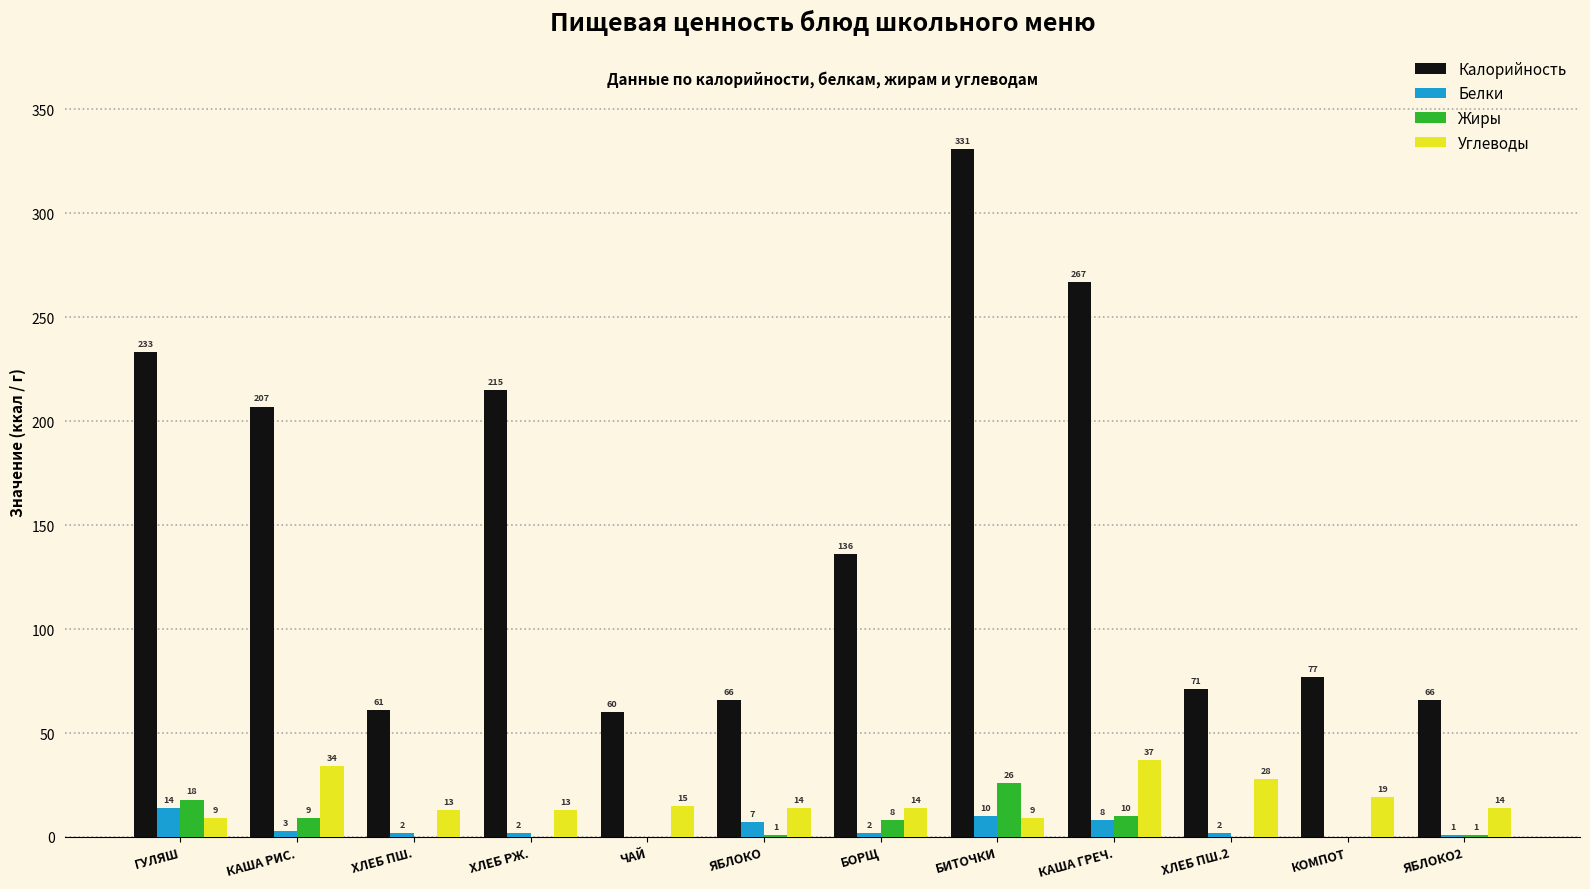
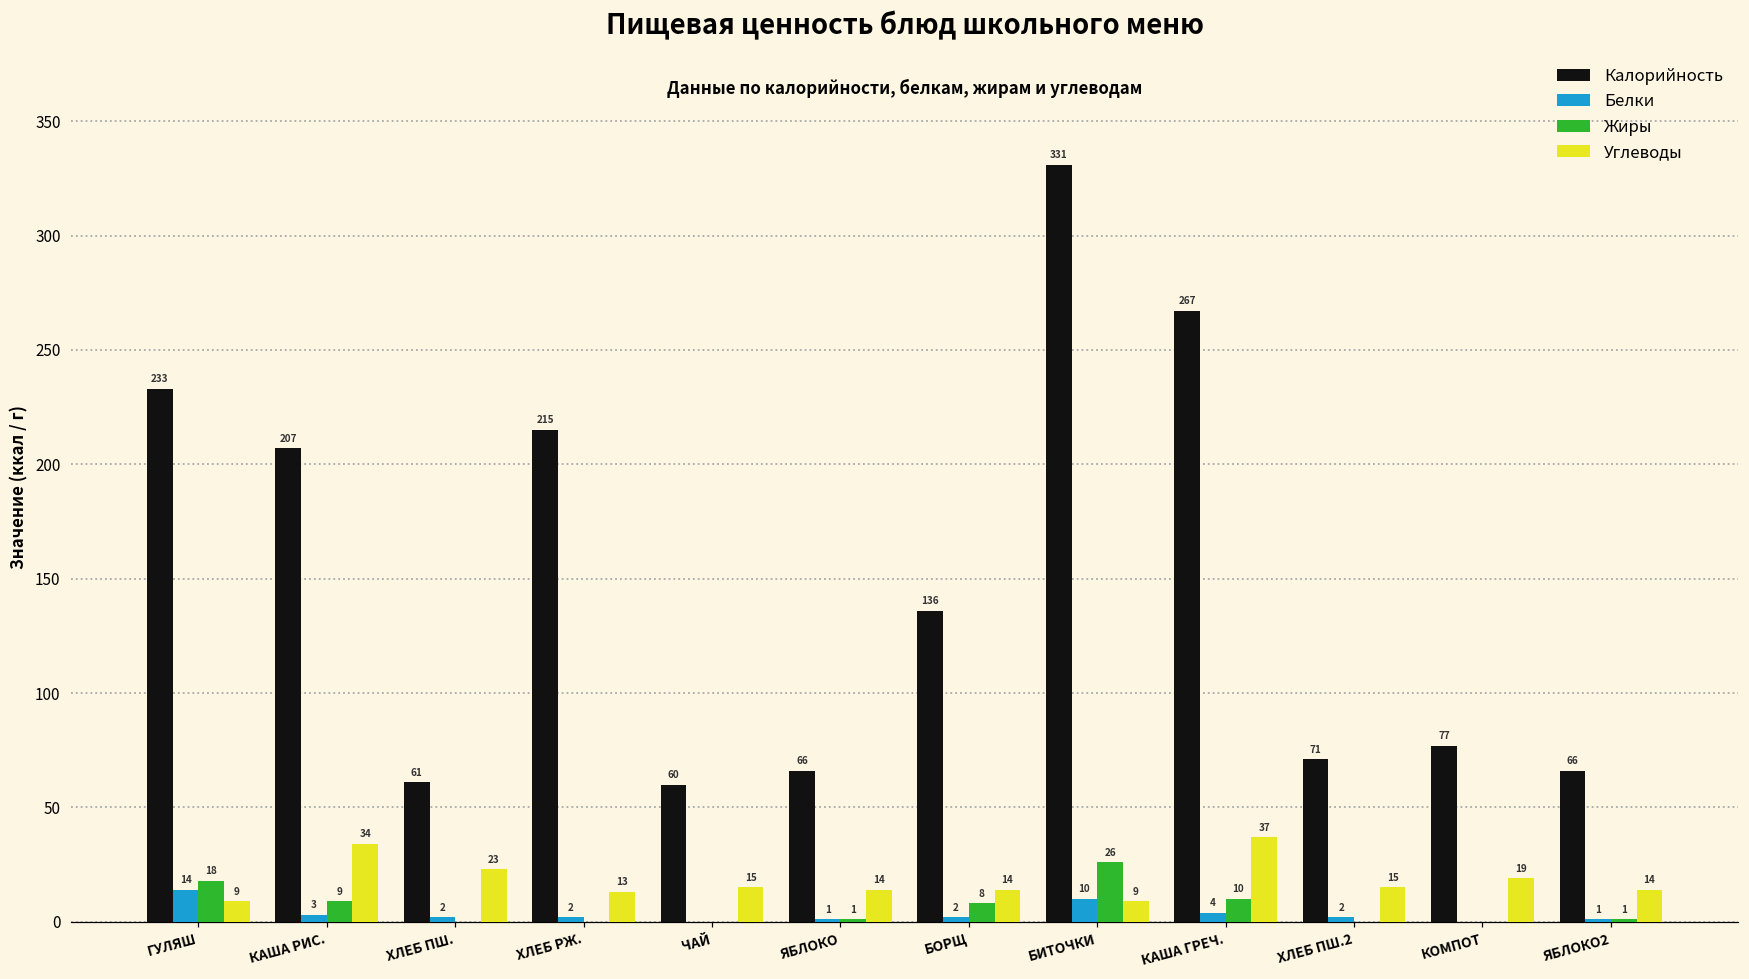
  {
    "Калорийность": {
      "ГУЛЯШ": 233,
      "КАША РИС.": 207,
      "ХЛЕБ ПШ.": 61,
      "ХЛЕБ РЖ.": 215,
      "ЧАЙ": 60,
      "ЯБЛОКО": 66,
      "БОРЩ": 136,
      "БИТОЧКИ": 331,
      "КАША ГРЕЧ.": 267,
      "ХЛЕБ ПШ.2": 71,
      "КОМПОТ": 77,
      "ЯБЛОКО2": 66
    },
    "Белки": {
      "ГУЛЯШ": 14,
      "КАША РИС.": 3,
      "ХЛЕБ ПШ.": 2,
      "ХЛЕБ РЖ.": 2,
-     "ЯБЛОКО": 7,
+     "ЯБЛОКО": 1,
      "БОРЩ": 2,
      "БИТОЧКИ": 10,
-     "КАША ГРЕЧ.": 8,
+     "КАША ГРЕЧ.": 4,
      "ХЛЕБ ПШ.2": 2,
      "ЯБЛОКО2": 1
    },
    "Жиры": {
      "ГУЛЯШ": 18,
      "КАША РИС.": 9,
      "ЯБЛОКО": 1,
      "БОРЩ": 8,
      "БИТОЧКИ": 26,
      "КАША ГРЕЧ.": 10,
      "ЯБЛОКО2": 1
    },
    "Углеводы": {
      "ГУЛЯШ": 9,
      "КАША РИС.": 34,
-     "ХЛЕБ ПШ.": 13,
+     "ХЛЕБ ПШ.": 23,
      "ХЛЕБ РЖ.": 13,
      "ЧАЙ": 15,
      "ЯБЛОКО": 14,
      "БОРЩ": 14,
      "БИТОЧКИ": 9,
      "КАША ГРЕЧ.": 37,
-     "ХЛЕБ ПШ.2": 28,
+     "ХЛЕБ ПШ.2": 15,
      "КОМПОТ": 19,
      "ЯБЛОКО2": 14
    }
  }
